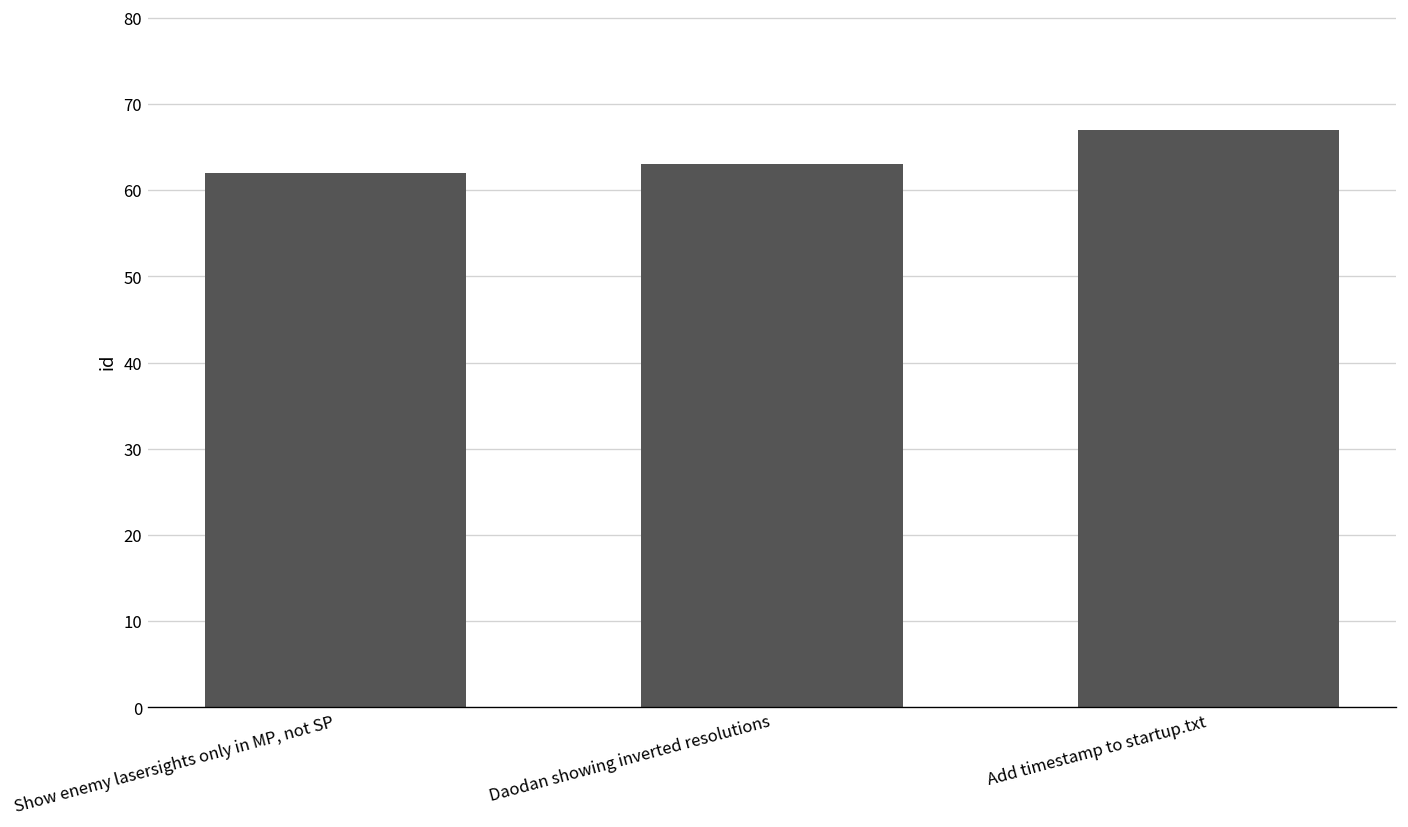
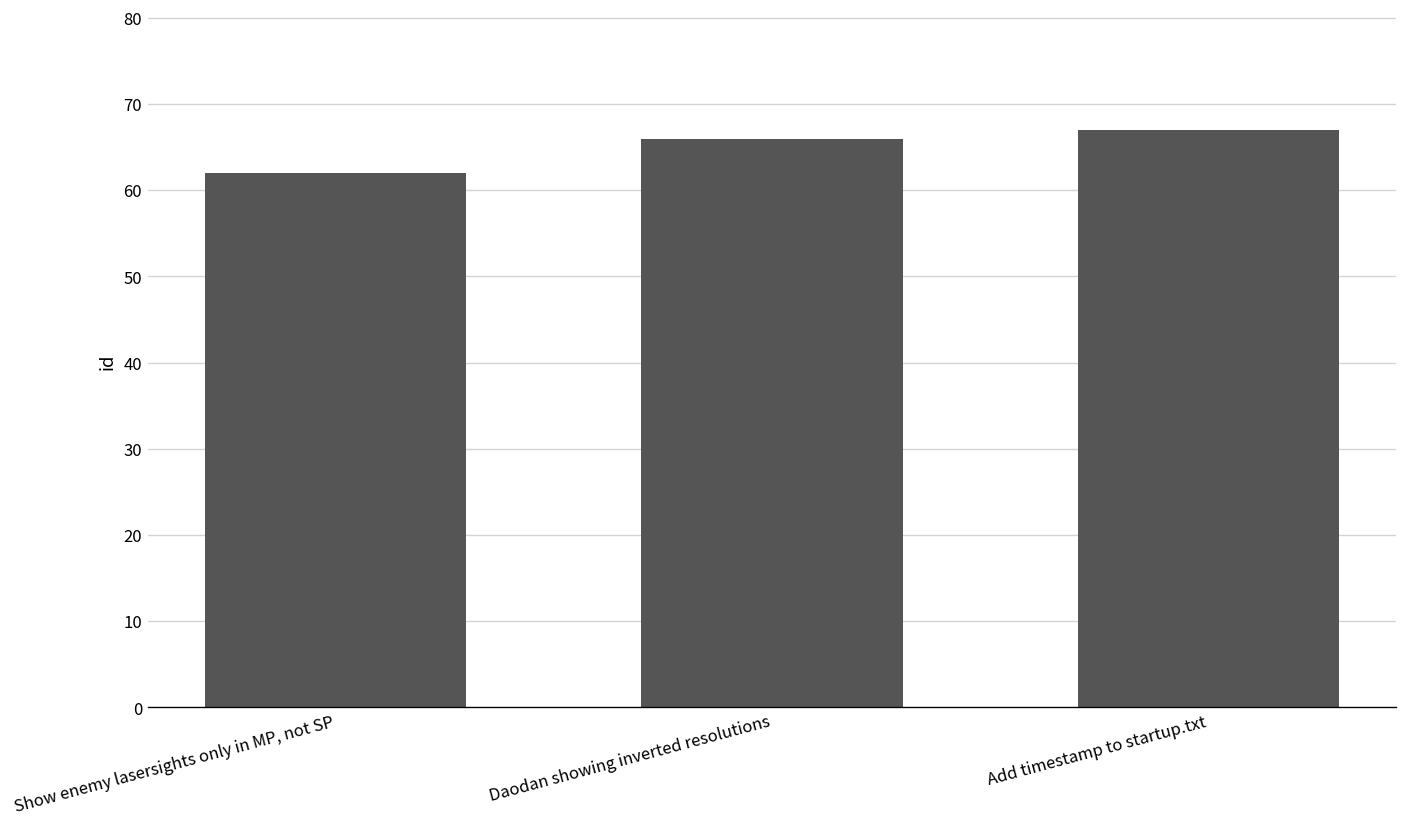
  {
    "Show enemy lasersights only in MP, not SP": 62,
-   "Daodan showing inverted resolutions": 63,
+   "Daodan showing inverted resolutions": 66,
    "Add timestamp to startup.txt": 67
  }
